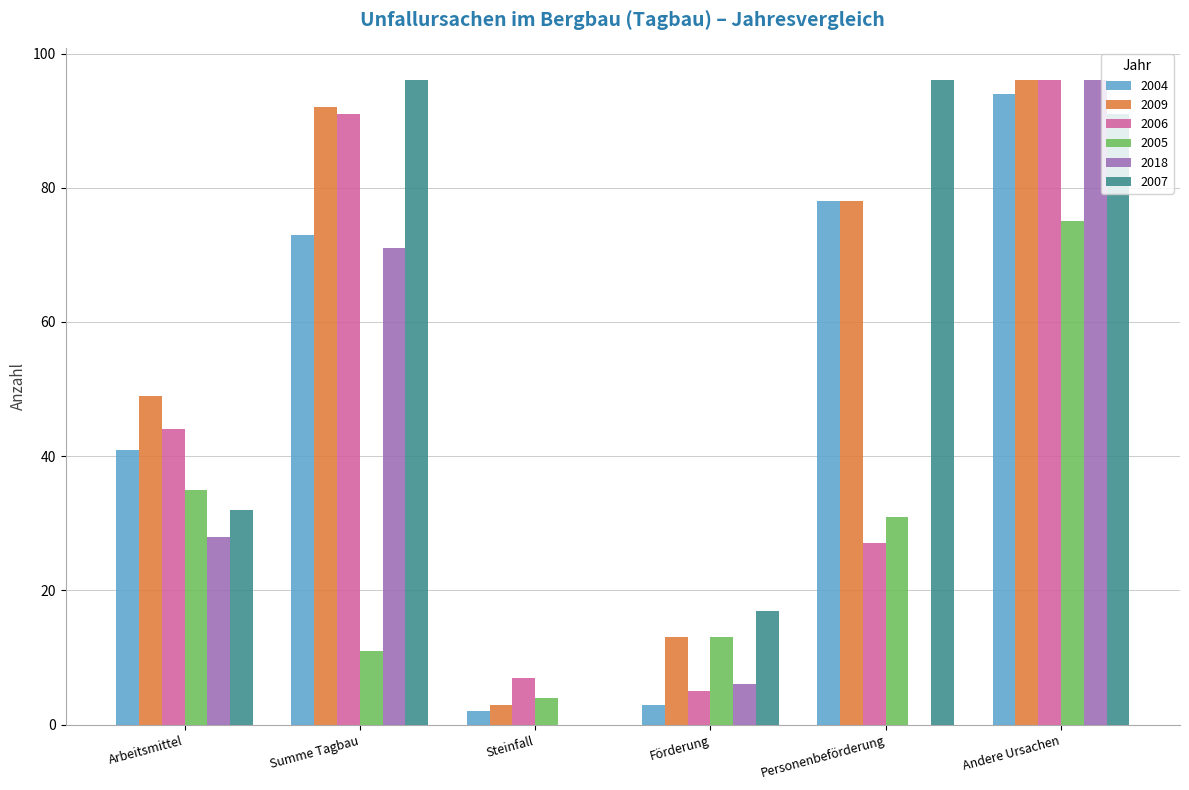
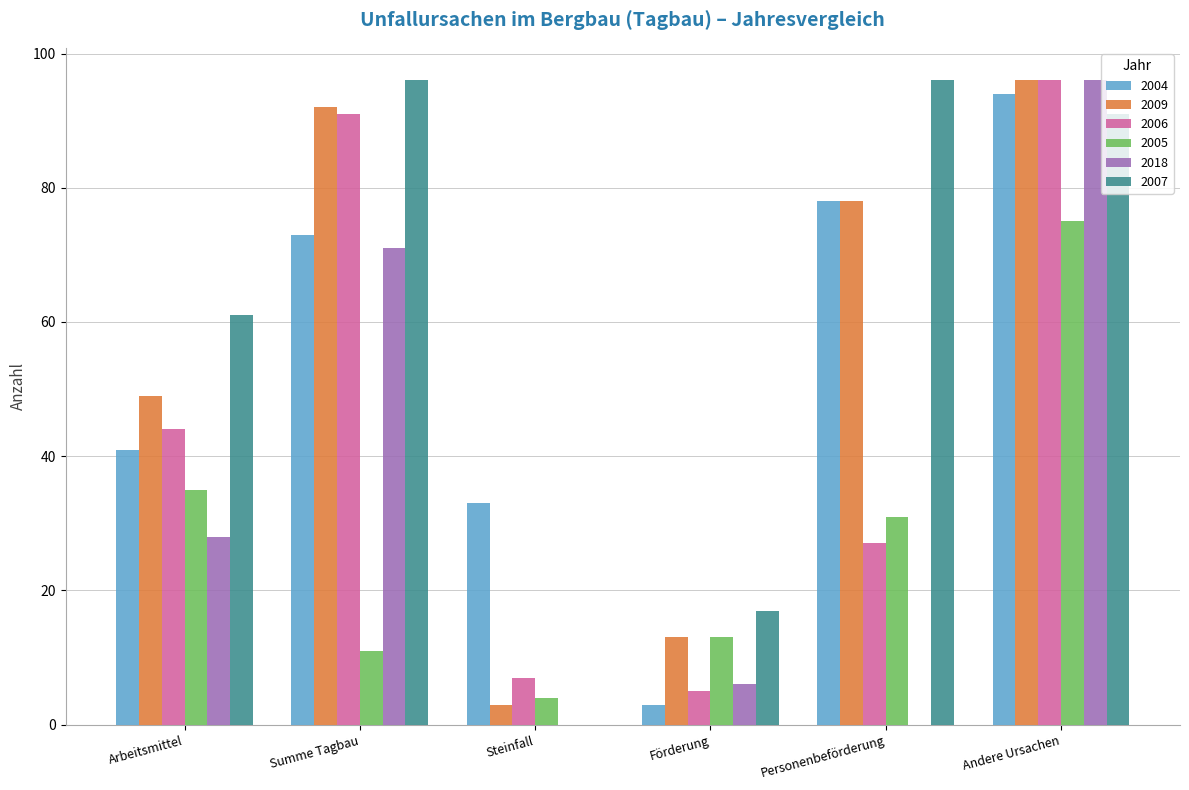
  {
    "2004": {
      "Arbeitsmittel": 41,
      "Summe Tagbau": 73,
-     "Steinfall": 2,
+     "Steinfall": 33,
      "Förderung": 3,
      "Personenbeförderung": 78,
      "Andere Ursachen": 94
    },
    "2009": {
      "Arbeitsmittel": 49,
      "Summe Tagbau": 92,
      "Steinfall": 3,
      "Förderung": 13,
      "Personenbeförderung": 78,
      "Andere Ursachen": 96
    },
    "2006": {
      "Arbeitsmittel": 44,
      "Summe Tagbau": 91,
      "Steinfall": 7,
      "Förderung": 5,
      "Personenbeförderung": 27,
      "Andere Ursachen": 96
    },
    "2005": {
      "Arbeitsmittel": 35,
      "Summe Tagbau": 11,
      "Steinfall": 4,
      "Förderung": 13,
      "Personenbeförderung": 31,
      "Andere Ursachen": 75
    },
    "2018": {
      "Arbeitsmittel": 28,
      "Summe Tagbau": 71,
      "Steinfall": 0,
      "Förderung": 6,
      "Personenbeförderung": 0,
      "Andere Ursachen": 96
    },
    "2007": {
-     "Arbeitsmittel": 32,
+     "Arbeitsmittel": 61,
      "Summe Tagbau": 96,
      "Steinfall": 0,
      "Förderung": 17,
      "Personenbeförderung": 96
    }
  }
